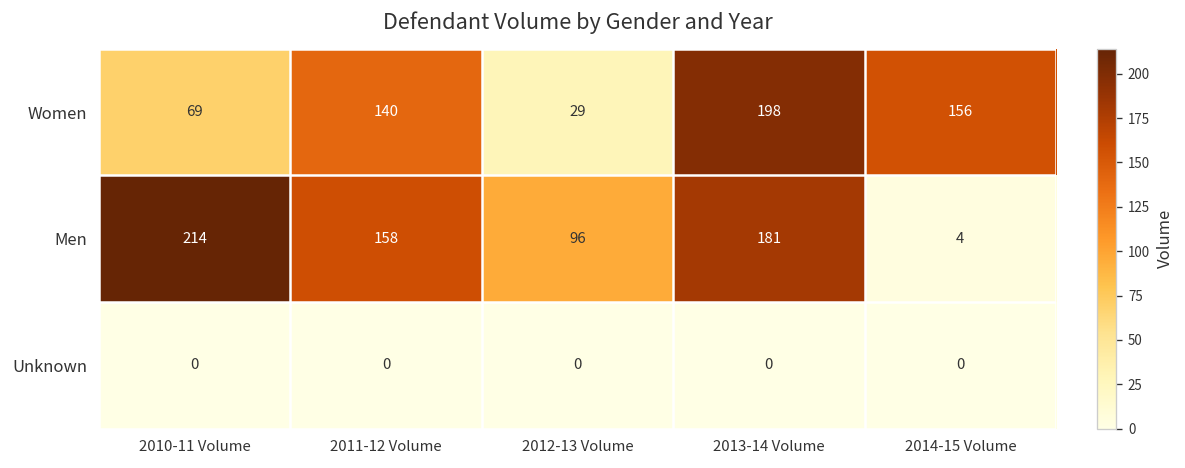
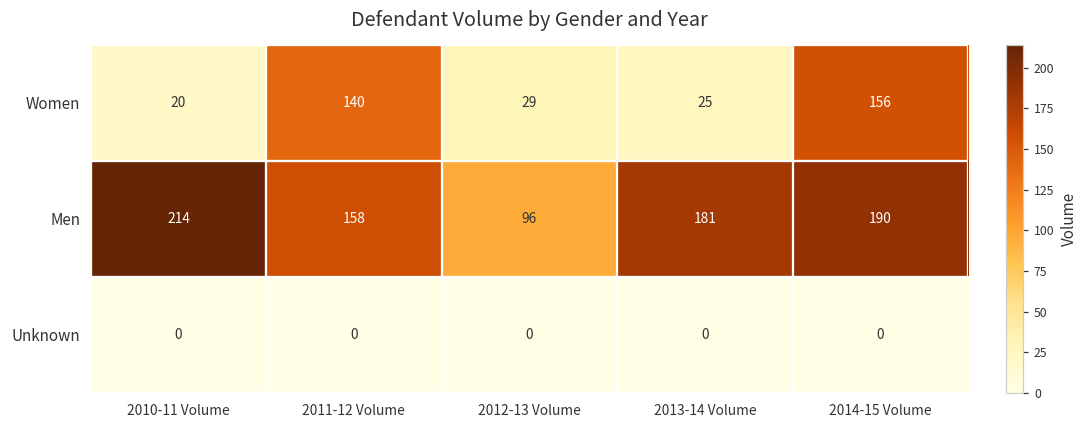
  {
    "Women": {
-     "2010-11 Volume": 69,
+     "2010-11 Volume": 20,
      "2011-12 Volume": 140,
      "2012-13 Volume": 29,
-     "2013-14 Volume": 198,
+     "2013-14 Volume": 25,
      "2014-15 Volume": 156
    },
    "Men": {
      "2010-11 Volume": 214,
      "2011-12 Volume": 158,
      "2012-13 Volume": 96,
      "2013-14 Volume": 181,
-     "2014-15 Volume": 4
+     "2014-15 Volume": 190
    },
    "Unknown": {
      "2010-11 Volume": 0,
      "2011-12 Volume": 0,
      "2012-13 Volume": 0,
      "2013-14 Volume": 0,
      "2014-15 Volume": 0
    }
  }
